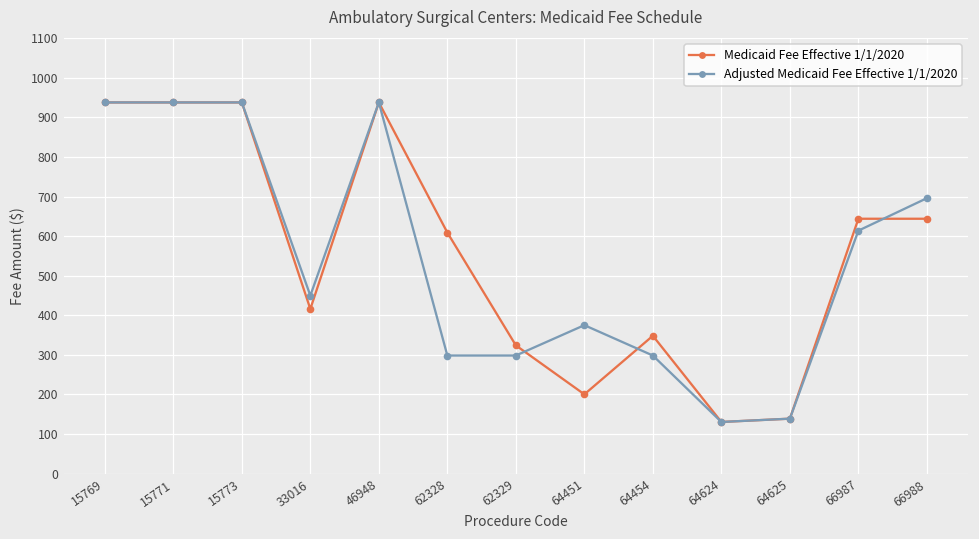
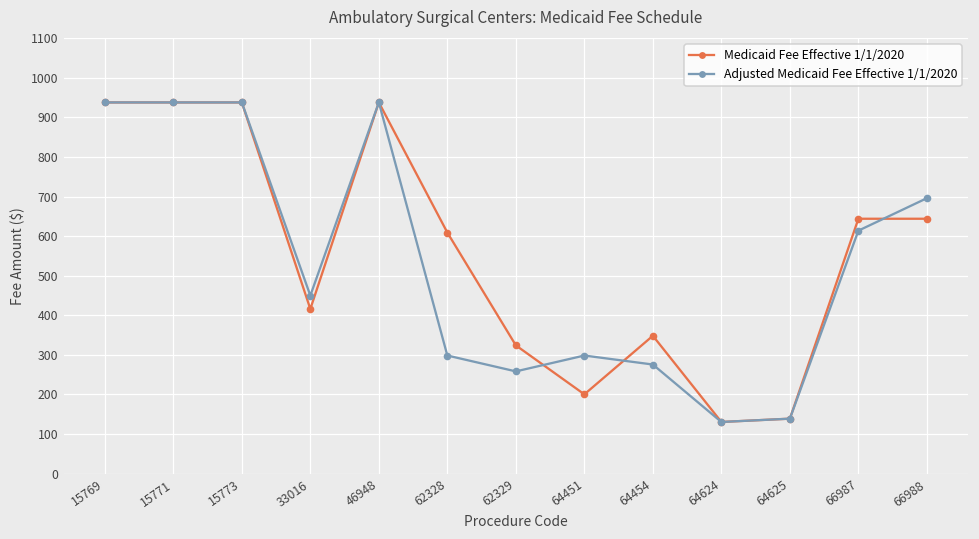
  {
    "Medicaid Fee Effective 1/1/2020": {
      "33016": 420,
      "62328": 610,
      "62329": 320,
      "64451": 200,
      "64454": 350,
      "66987": 640,
      "66988": 640
    },
    "Adjusted Medicaid Fee Effective 1/1/2020": {
      "33016": 450,
      "62328": 300,
-     "62329": 300,
-     "64451": 380,
-     "64454": 300,
+     "62329": 260,
+     "64451": 300,
+     "64454": 280,
      "66987": 610,
      "66988": 700
    }
  }
